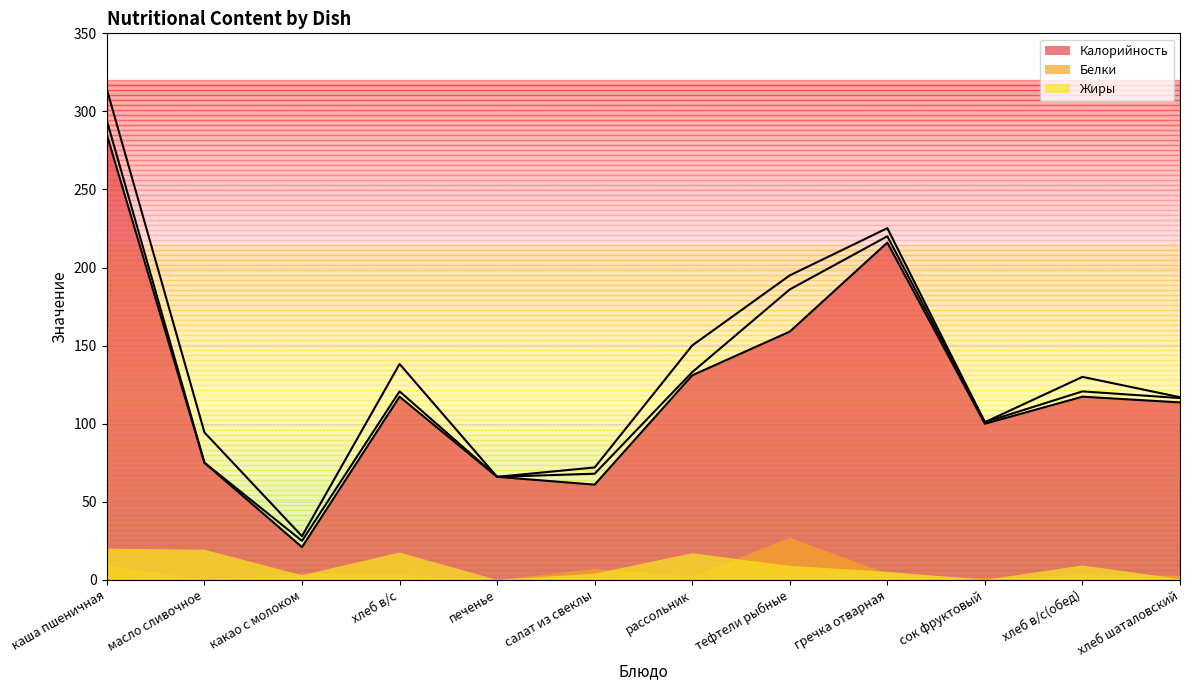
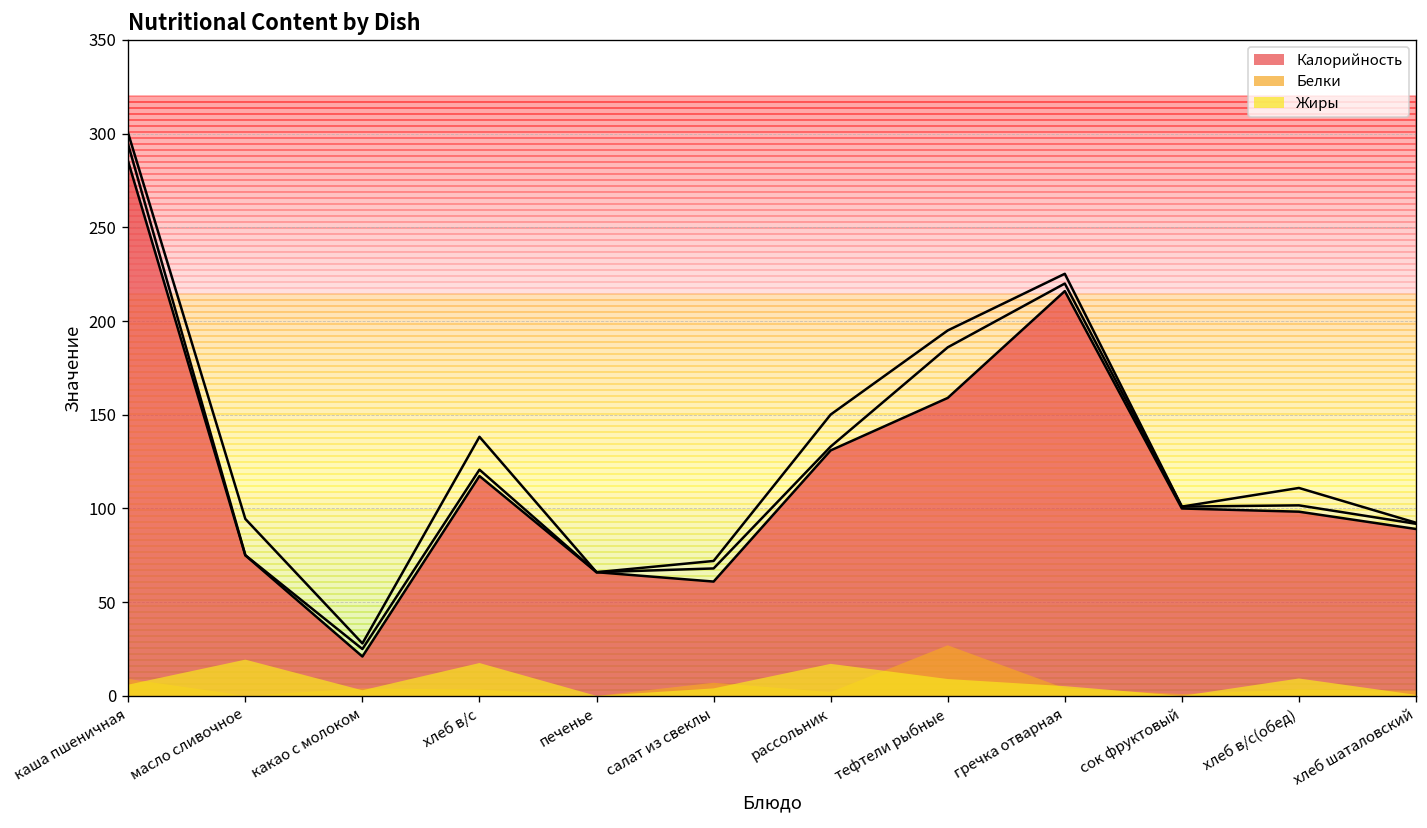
  {
    "Калорийность": {
      "каша пшеничная": 285,
      "какао с молоком": 21,
      "хлеб в/с": 117,
      "салат из свеклы": 61,
      "рассольник": 131,
      "тефтели рыбные": 159,
      "гречка отварная": 216,
-     "хлеб в/с(обед)": 117,
-     "хлеб шаталовский": 114
+     "хлеб в/с(обед)": 98,
+     "хлеб шаталовский": 89
    },
    "Белки": {
      "каша пшеничная": 9,
      "хлеб в/с": 3,
      "салат из свеклы": 7,
      "рассольник": 2,
      "тефтели рыбные": 27,
      "хлеб в/с(обед)": 3,
      "хлеб шаталовский": 3
    },
    "Жиры": {
-     "каша пшеничная": 20,
+     "каша пшеничная": 6,
      "масло сливочное": 19,
      "хлеб в/с": 18,
      "салат из свеклы": 4,
      "рассольник": 17,
      "тефтели рыбные": 9,
      "хлеб в/с(обед)": 9
    }
  }
